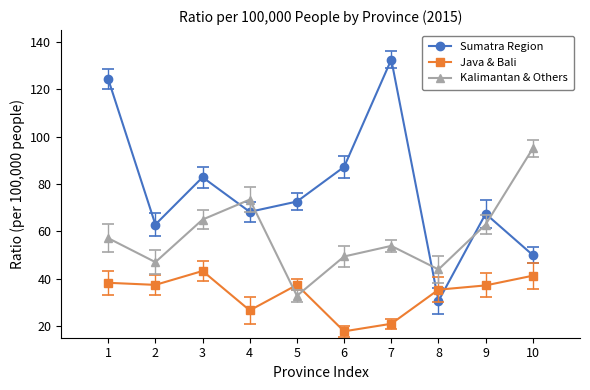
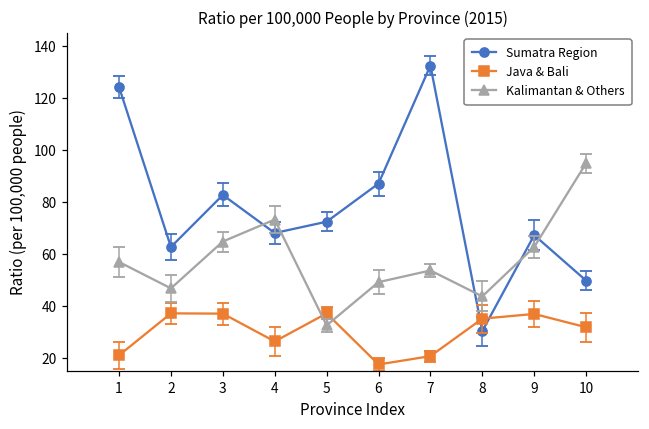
  {
    "Java & Bali": {
-     "1": 38,
+     "1": 21,
      "2": 37,
-     "3": 43,
+     "3": 37,
      "4": 27,
      "5": 37,
      "6": 18,
      "7": 21,
      "9": 37,
-     "10": 41
+     "10": 32
    },
    "Kalimantan & Others": {
      "1": 57,
      "2": 47,
      "3": 65,
      "5": 33,
      "6": 49,
      "7": 54,
      "8": 44,
      "9": 63,
      "10": 95
    }
  }
